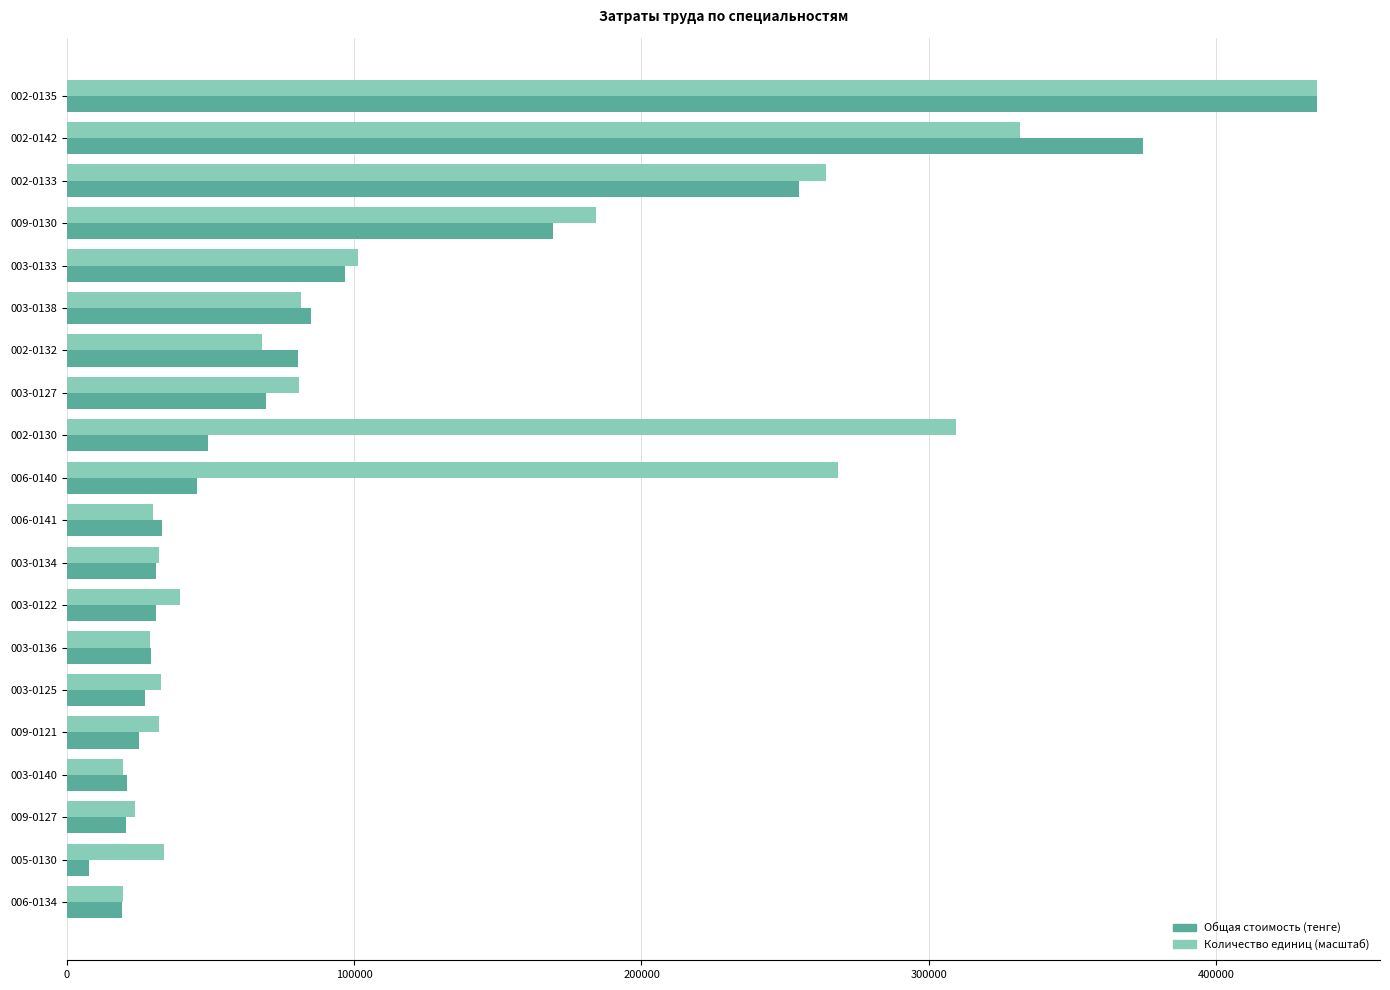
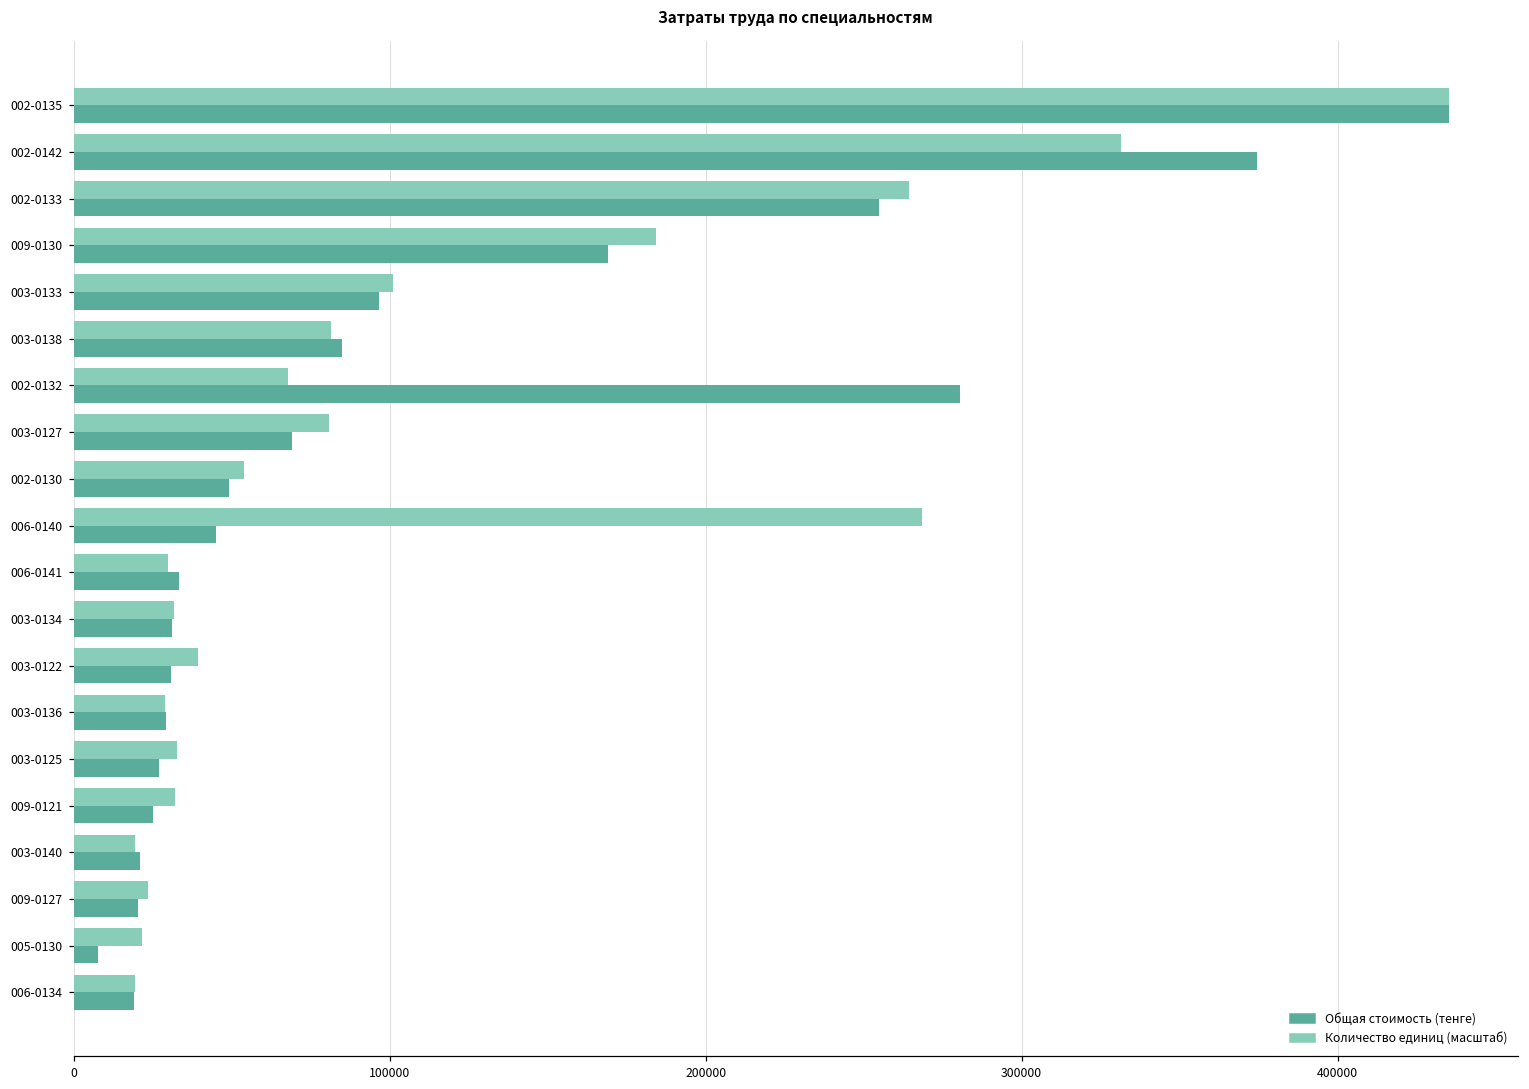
  {
    "Общая стоимость (тенге)": {
      "002-0135": 435000,
      "002-0142": 374000,
      "002-0133": 255000,
      "009-0130": 169000,
      "003-0133": 97000,
      "003-0138": 85000,
-     "002-0132": 81000,
+     "002-0132": 281000,
      "003-0127": 69000,
      "002-0130": 49000,
      "006-0140": 45000,
      "006-0141": 33000,
      "003-0134": 31000,
      "003-0122": 31000,
      "003-0136": 29000,
      "003-0125": 27000,
      "009-0121": 25000,
      "003-0140": 21000,
      "009-0127": 21000,
      "005-0130": 8000,
      "006-0134": 19000
    },
    "Количество единиц (масштаб)": {
      "002-0135": 435000,
      "002-0142": 332000,
      "002-0133": 264000,
      "009-0130": 184000,
      "003-0133": 101000,
      "003-0138": 81000,
      "002-0132": 68000,
      "003-0127": 81000,
-     "002-0130": 309000,
+     "002-0130": 54000,
      "006-0140": 268000,
      "006-0141": 30000,
      "003-0134": 32000,
      "003-0122": 39000,
      "003-0136": 29000,
      "003-0125": 33000,
      "009-0121": 32000,
      "003-0140": 19000,
      "009-0127": 24000,
-     "005-0130": 34000,
+     "005-0130": 22000,
      "006-0134": 19000
    }
  }
